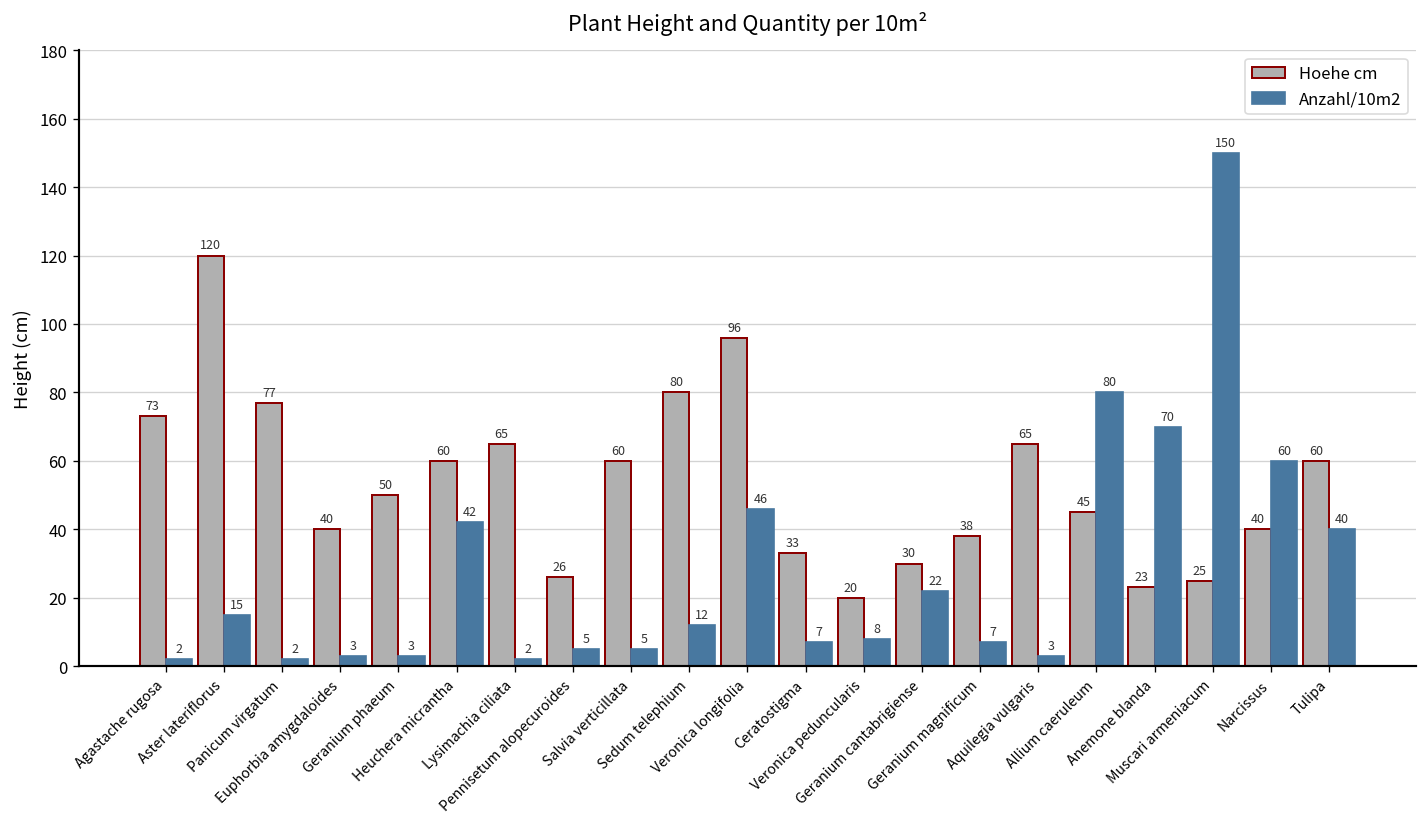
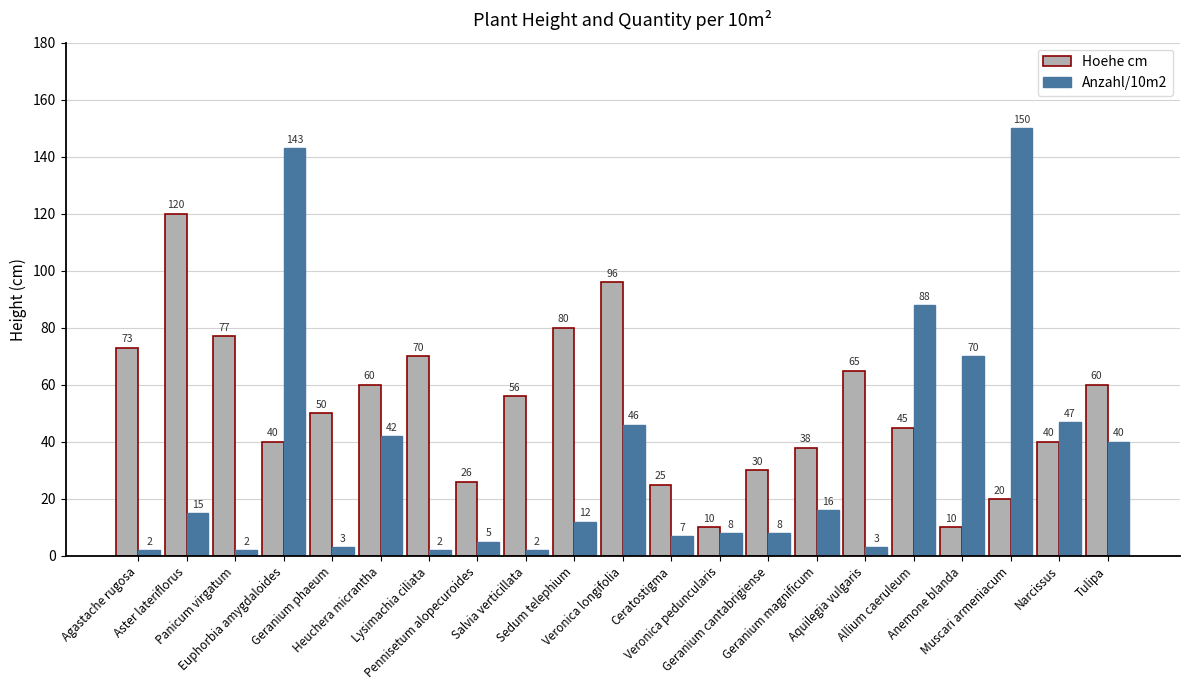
  {
    "Hoehe cm": {
      "Agastache rugosa": 73,
      "Aster lateriflorus": 120,
      "Panicum virgatum": 77,
      "Euphorbia amygdaloides": 40,
      "Geranium phaeum": 50,
      "Heuchera micrantha": 60,
-     "Lysimachia ciliata": 65,
+     "Lysimachia ciliata": 70,
      "Pennisetum alopecuroides": 26,
-     "Salvia verticillata": 60,
+     "Salvia verticillata": 56,
      "Sedum telephium": 80,
      "Veronica longifolia": 96,
-     "Ceratostigma": 33,
-     "Veronica peduncularis": 20,
+     "Ceratostigma": 25,
+     "Veronica peduncularis": 10,
      "Geranium cantabrigiense": 30,
      "Geranium magnificum": 38,
      "Aquilegia vulgaris": 65,
      "Allium caeruleum": 45,
-     "Anemone blanda": 23,
-     "Muscari armeniacum": 25,
+     "Anemone blanda": 10,
+     "Muscari armeniacum": 20,
      "Narcissus": 40,
      "Tulipa": 60
    },
    "Anzahl/10m2": {
      "Agastache rugosa": 2,
      "Aster lateriflorus": 15,
      "Panicum virgatum": 2,
-     "Euphorbia amygdaloides": 3,
+     "Euphorbia amygdaloides": 143,
      "Geranium phaeum": 3,
      "Heuchera micrantha": 42,
      "Lysimachia ciliata": 2,
      "Pennisetum alopecuroides": 5,
-     "Salvia verticillata": 5,
+     "Salvia verticillata": 2,
      "Sedum telephium": 12,
      "Veronica longifolia": 46,
      "Ceratostigma": 7,
      "Veronica peduncularis": 8,
-     "Geranium cantabrigiense": 22,
-     "Geranium magnificum": 7,
+     "Geranium cantabrigiense": 8,
+     "Geranium magnificum": 16,
      "Aquilegia vulgaris": 3,
-     "Allium caeruleum": 80,
+     "Allium caeruleum": 88,
      "Anemone blanda": 70,
      "Muscari armeniacum": 150,
-     "Narcissus": 60,
+     "Narcissus": 47,
      "Tulipa": 40
    }
  }
